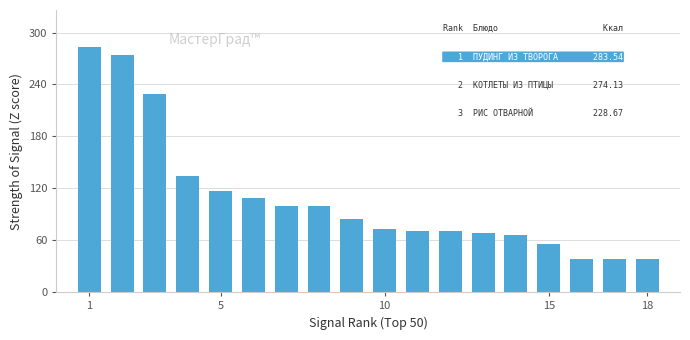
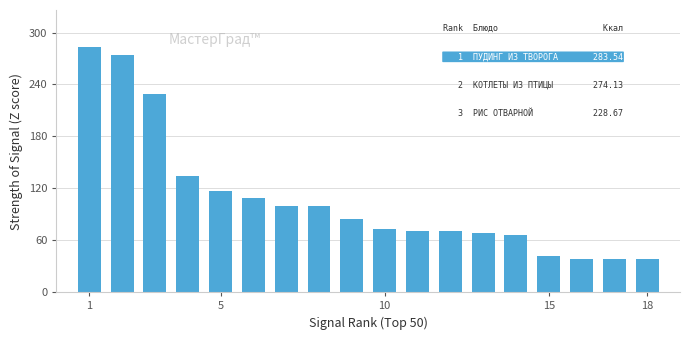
  {
    "1": 280,
    "5": 120,
    "10": 70,
-   "15": 60,
+   "15": 40,
    "18": 40
  }
